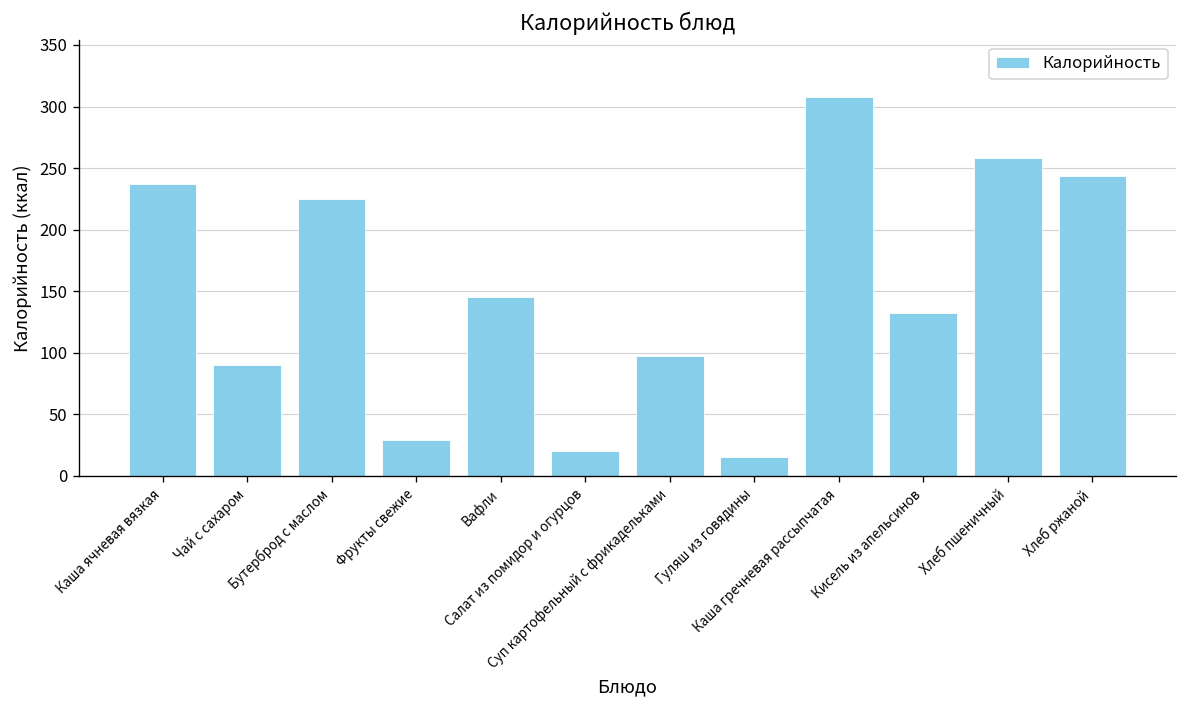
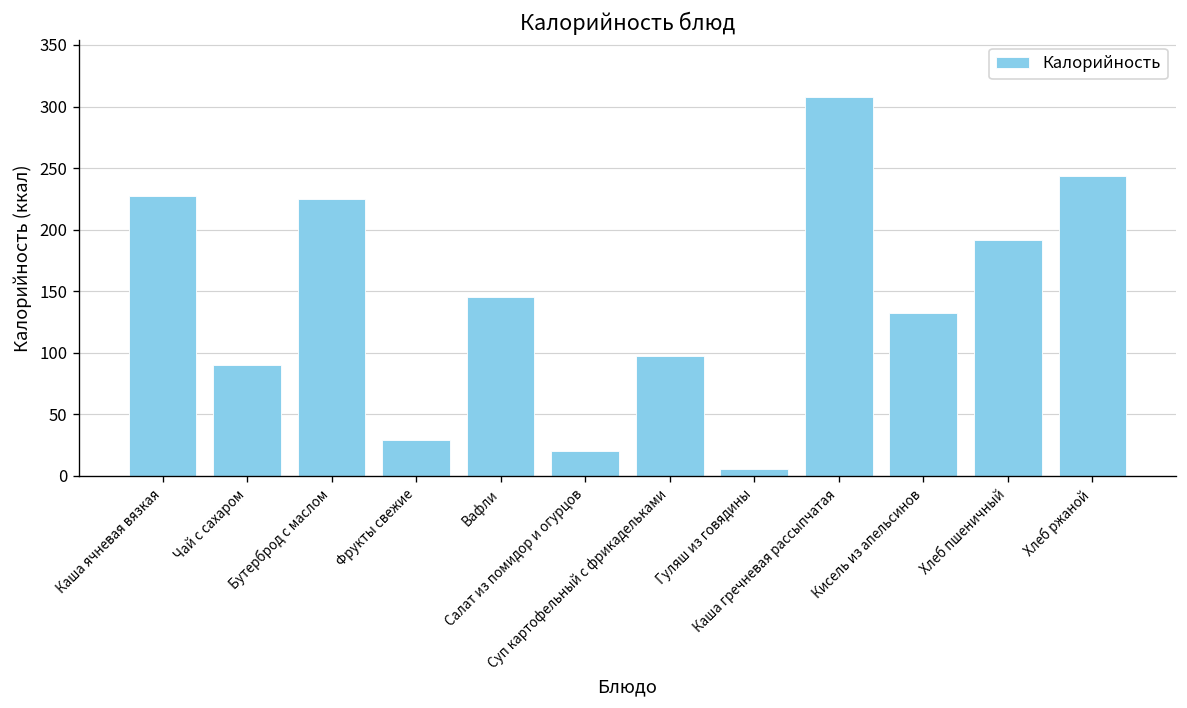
  {
-   "Каша ячневая вязкая": 237,
+   "Каша ячневая вязкая": 227,
    "Чай с сахаром": 90,
    "Бутерброд с маслом": 225,
    "Фрукты свежие": 29,
    "Вафли": 145,
    "Салат из помидор и огурцов": 20,
    "Суп картофельный с фрикадельками": 97,
-   "Гуляш из говядины": 16,
+   "Гуляш из говядины": 6,
    "Каша гречневая рассыпчатая": 308,
    "Кисель из апельсинов": 132,
-   "Хлеб пшеничный": 258,
+   "Хлеб пшеничный": 192,
    "Хлеб ржаной": 244
  }
